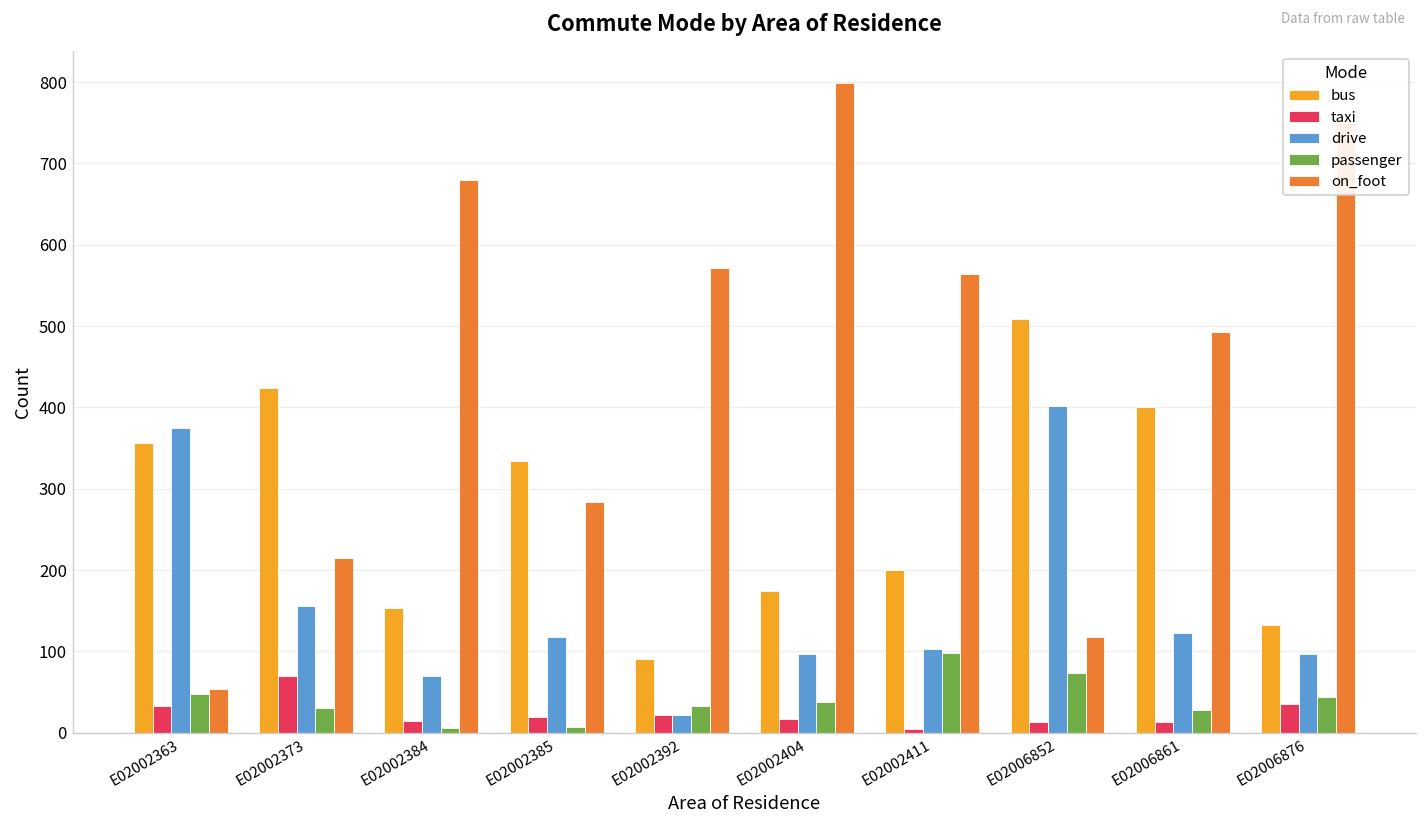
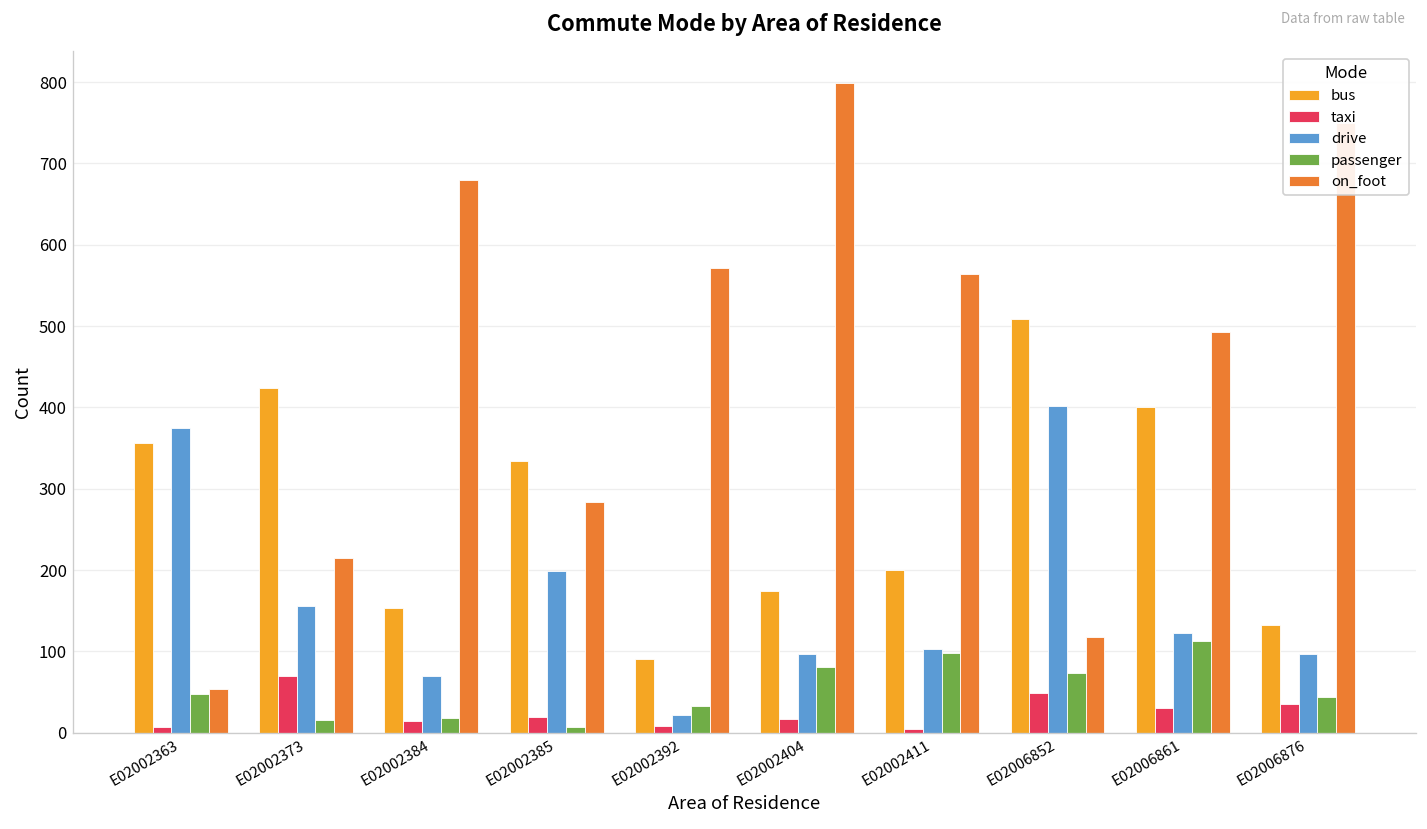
  {
    "taxi": {
-     "E02002363": 30,
+     "E02002363": 10,
      "E02002373": 70,
      "E02002384": 10,
      "E02002385": 20,
-     "E02002392": 20,
+     "E02002392": 10,
      "E02002404": 20,
      "E02002411": 0,
-     "E02006852": 10,
-     "E02006861": 10,
+     "E02006852": 50,
+     "E02006861": 30,
      "E02006876": 40
    },
    "drive": {
      "E02002363": 380,
      "E02002373": 160,
      "E02002384": 70,
-     "E02002385": 120,
+     "E02002385": 200,
      "E02002392": 20,
      "E02002404": 100,
      "E02002411": 100,
      "E02006852": 400,
      "E02006861": 120,
      "E02006876": 100
    },
    "passenger": {
      "E02002363": 50,
-     "E02002373": 30,
-     "E02002384": 10,
+     "E02002373": 20,
+     "E02002384": 20,
      "E02002385": 10,
      "E02002392": 30,
-     "E02002404": 40,
+     "E02002404": 80,
      "E02002411": 100,
      "E02006852": 70,
-     "E02006861": 30,
+     "E02006861": 110,
      "E02006876": 40
    }
  }
